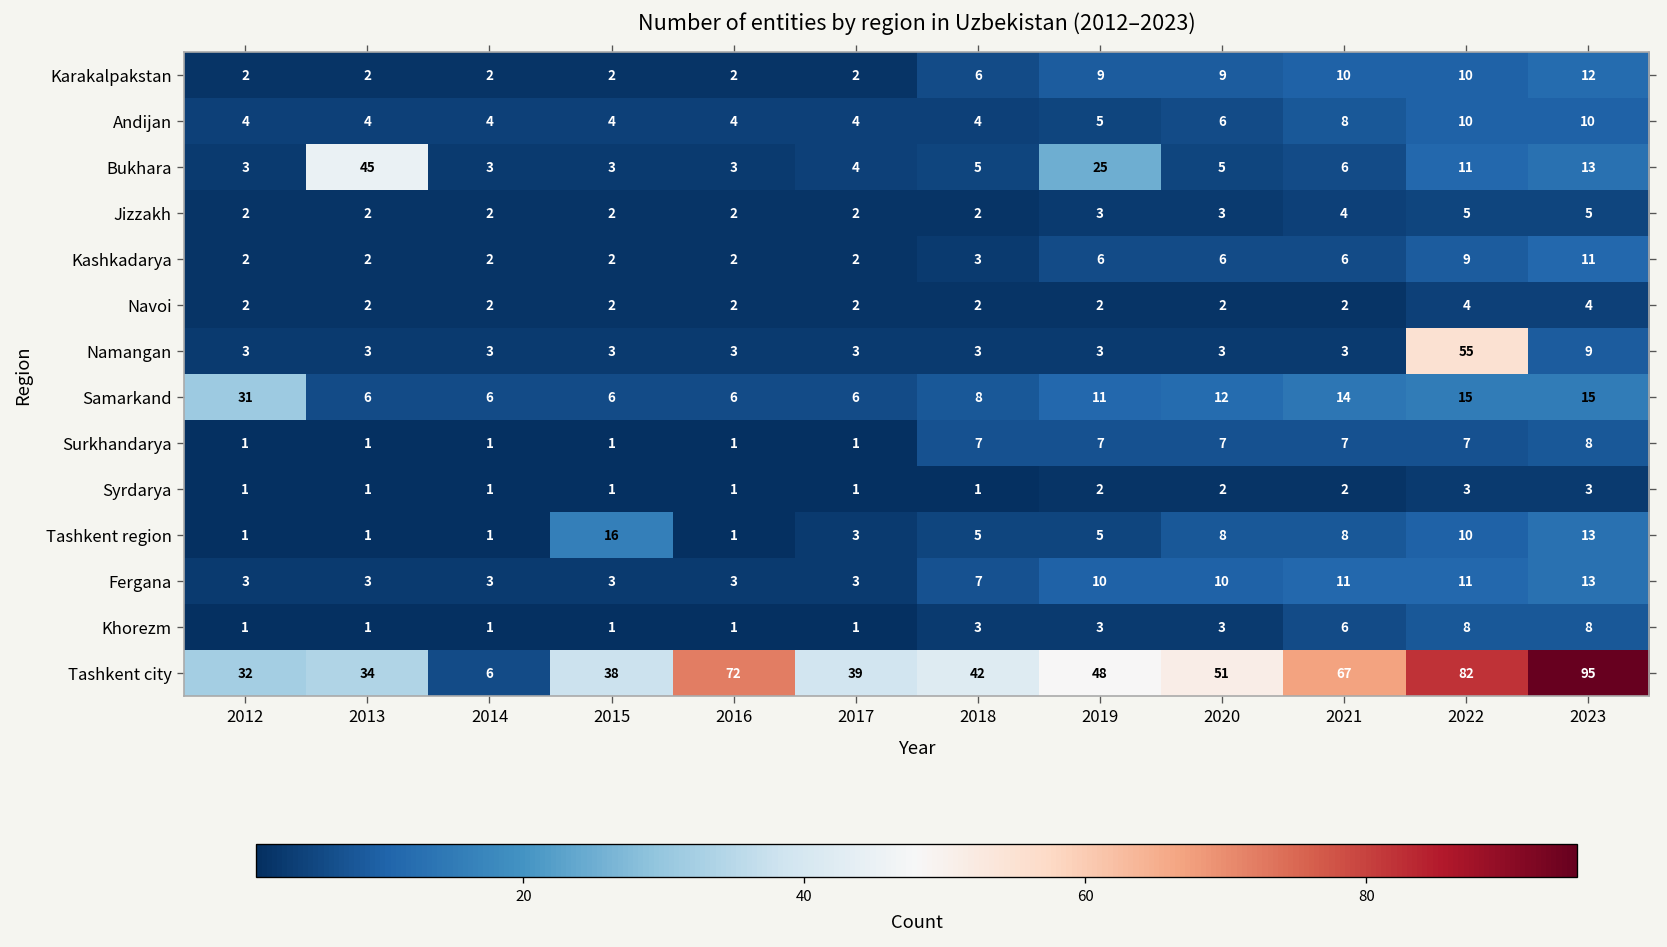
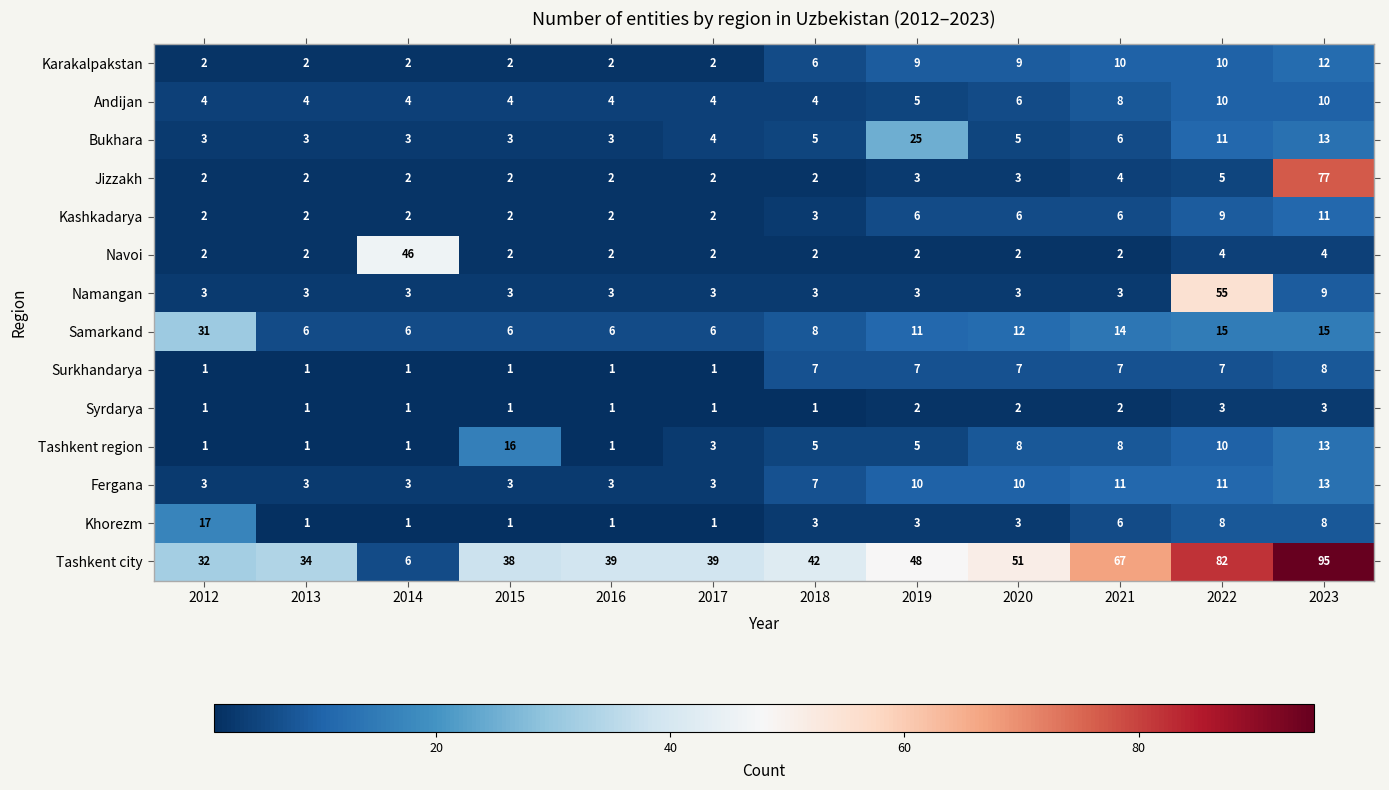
  {
    "Karakalpakstan": {
      "2012": 2,
      "2013": 2,
      "2014": 2,
      "2015": 2,
      "2016": 2,
      "2017": 2,
      "2018": 6,
      "2019": 9,
      "2020": 9,
      "2021": 10,
      "2022": 10,
      "2023": 12
    },
    "Andijan": {
      "2012": 4,
      "2013": 4,
      "2014": 4,
      "2015": 4,
      "2016": 4,
      "2017": 4,
      "2018": 4,
      "2019": 5,
      "2020": 6,
      "2021": 8,
      "2022": 10,
      "2023": 10
    },
    "Bukhara": {
      "2012": 3,
-     "2013": 45,
+     "2013": 3,
      "2014": 3,
      "2015": 3,
      "2016": 3,
      "2017": 4,
      "2018": 5,
      "2019": 25,
      "2020": 5,
      "2021": 6,
      "2022": 11,
      "2023": 13
    },
    "Jizzakh": {
      "2012": 2,
      "2013": 2,
      "2014": 2,
      "2015": 2,
      "2016": 2,
      "2017": 2,
      "2018": 2,
      "2019": 3,
      "2020": 3,
      "2021": 4,
      "2022": 5,
-     "2023": 5
+     "2023": 77
    },
    "Kashkadarya": {
      "2012": 2,
      "2013": 2,
      "2014": 2,
      "2015": 2,
      "2016": 2,
      "2017": 2,
      "2018": 3,
      "2019": 6,
      "2020": 6,
      "2021": 6,
      "2022": 9,
      "2023": 11
    },
    "Navoi": {
      "2012": 2,
      "2013": 2,
-     "2014": 2,
+     "2014": 46,
      "2015": 2,
      "2016": 2,
      "2017": 2,
      "2018": 2,
      "2019": 2,
      "2020": 2,
      "2021": 2,
      "2022": 4,
      "2023": 4
    },
    "Namangan": {
      "2012": 3,
      "2013": 3,
      "2014": 3,
      "2015": 3,
      "2016": 3,
      "2017": 3,
      "2018": 3,
      "2019": 3,
      "2020": 3,
      "2021": 3,
      "2022": 55,
      "2023": 9
    },
    "Samarkand": {
      "2012": 31,
      "2013": 6,
      "2014": 6,
      "2015": 6,
      "2016": 6,
      "2017": 6,
      "2018": 8,
      "2019": 11,
      "2020": 12,
      "2021": 14,
      "2022": 15,
      "2023": 15
    },
    "Surkhandarya": {
      "2012": 1,
      "2013": 1,
      "2014": 1,
      "2015": 1,
      "2016": 1,
      "2017": 1,
      "2018": 7,
      "2019": 7,
      "2020": 7,
      "2021": 7,
      "2022": 7,
      "2023": 8
    },
    "Syrdarya": {
      "2012": 1,
      "2013": 1,
      "2014": 1,
      "2015": 1,
      "2016": 1,
      "2017": 1,
      "2018": 1,
      "2019": 2,
      "2020": 2,
      "2021": 2,
      "2022": 3,
      "2023": 3
    },
    "Tashkent region": {
      "2012": 1,
      "2013": 1,
      "2014": 1,
      "2015": 16,
      "2016": 1,
      "2017": 3,
      "2018": 5,
      "2019": 5,
      "2020": 8,
      "2021": 8,
      "2022": 10,
      "2023": 13
    },
    "Fergana": {
      "2012": 3,
      "2013": 3,
      "2014": 3,
      "2015": 3,
      "2016": 3,
      "2017": 3,
      "2018": 7,
      "2019": 10,
      "2020": 10,
      "2021": 11,
      "2022": 11,
      "2023": 13
    },
    "Khorezm": {
-     "2012": 1,
+     "2012": 17,
      "2013": 1,
      "2014": 1,
      "2015": 1,
      "2016": 1,
      "2017": 1,
      "2018": 3,
      "2019": 3,
      "2020": 3,
      "2021": 6,
      "2022": 8,
      "2023": 8
    },
    "Tashkent city": {
      "2012": 32,
      "2013": 34,
      "2014": 6,
      "2015": 38,
-     "2016": 72,
+     "2016": 39,
      "2017": 39,
      "2018": 42,
      "2019": 48,
      "2020": 51,
      "2021": 67,
      "2022": 82,
      "2023": 95
    }
  }
